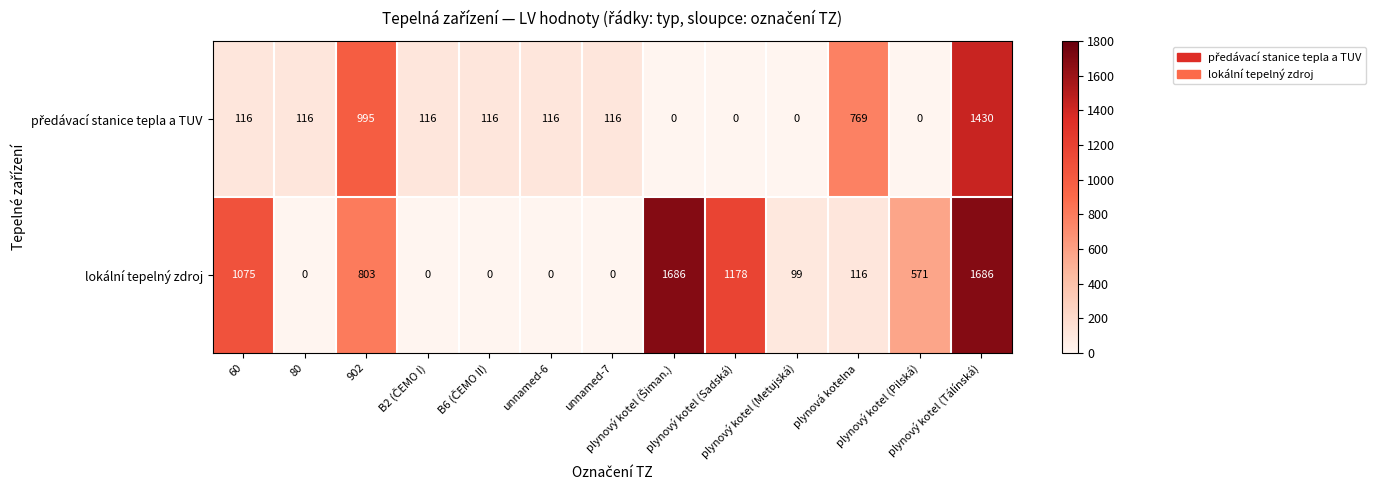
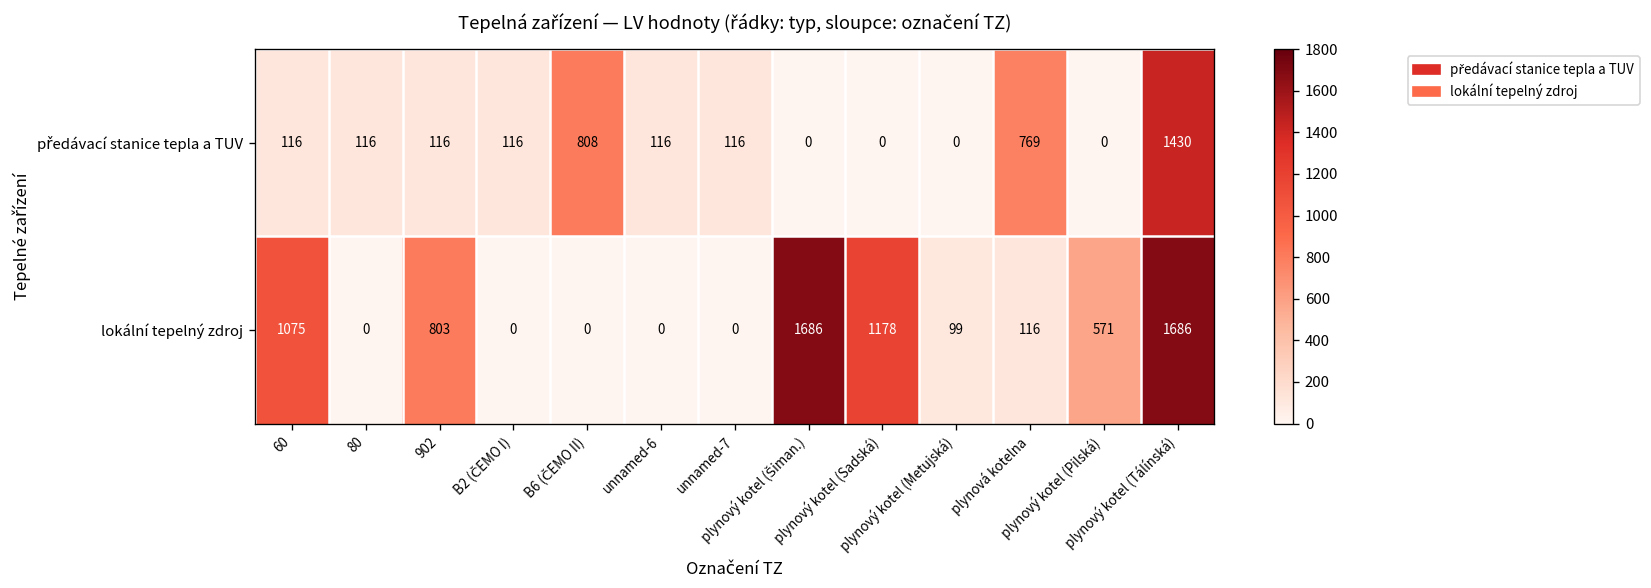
  {
    "předávací stanice tepla a TUV": {
      "60": 116,
      "80": 116,
-     "902": 995,
+     "902": 116,
      "B2 (ČEMO I)": 116,
-     "B6 (ČEMO II)": 116,
+     "B6 (ČEMO II)": 808,
      "unnamed-6": 116,
      "unnamed-7": 116,
      "plynový kotel (Šiman.)": 0,
      "plynový kotel (Sadská)": 0,
      "plynový kotel (Metujská)": 0,
      "plynová kotelna": 769,
      "plynový kotel (Pilská)": 0,
      "plynový kotel (Tálínská)": 1430
    },
    "lokální tepelný zdroj": {
      "60": 1075,
      "80": 0,
      "902": 803,
      "B2 (ČEMO I)": 0,
      "B6 (ČEMO II)": 0,
      "unnamed-6": 0,
      "unnamed-7": 0,
      "plynový kotel (Šiman.)": 1686,
      "plynový kotel (Sadská)": 1178,
      "plynový kotel (Metujská)": 99,
      "plynová kotelna": 116,
      "plynový kotel (Pilská)": 571,
      "plynový kotel (Tálínská)": 1686
    }
  }
